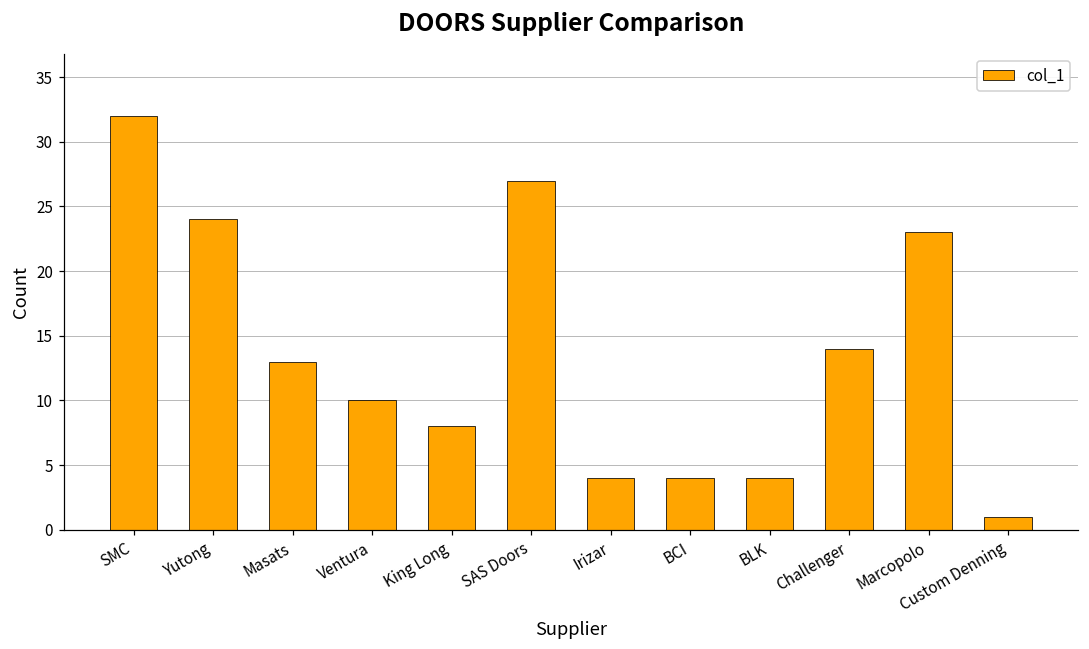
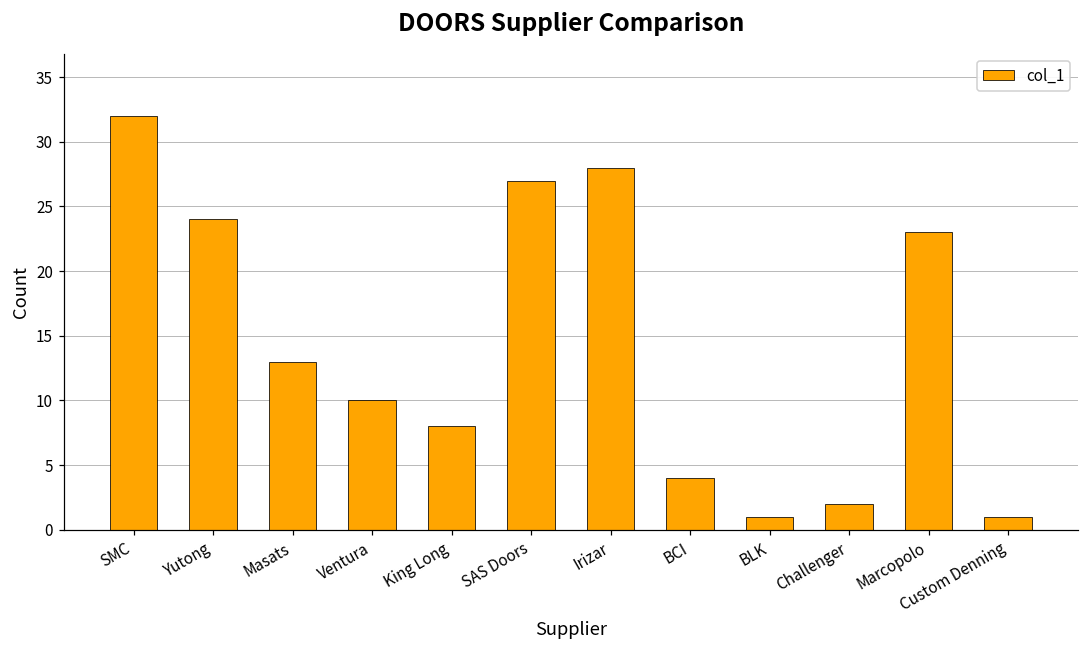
  {
    "SMC": 32,
    "Yutong": 24,
    "Masats": 13,
    "Ventura": 10,
    "King Long": 8,
    "SAS Doors": 27,
-   "Irizar": 4,
+   "Irizar": 28,
    "BCI": 4,
-   "BLK": 4,
-   "Challenger": 14,
+   "BLK": 1,
+   "Challenger": 2,
    "Marcopolo": 23,
    "Custom Denning": 1
  }
